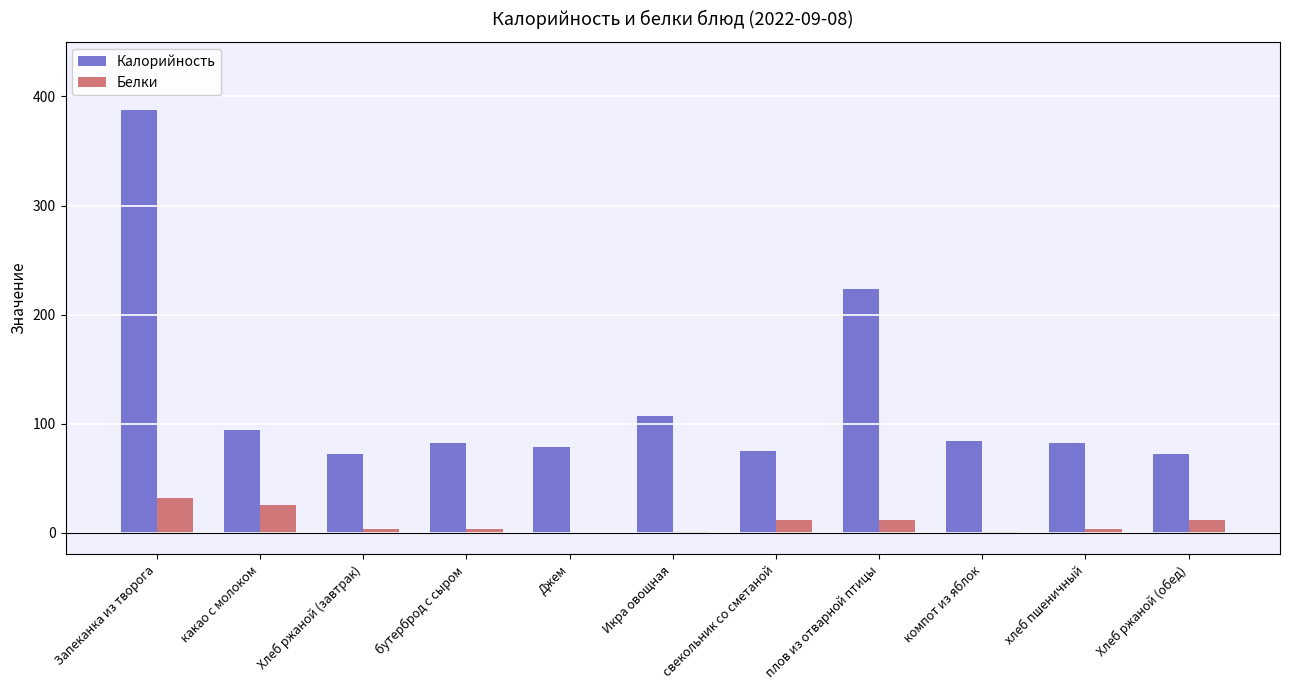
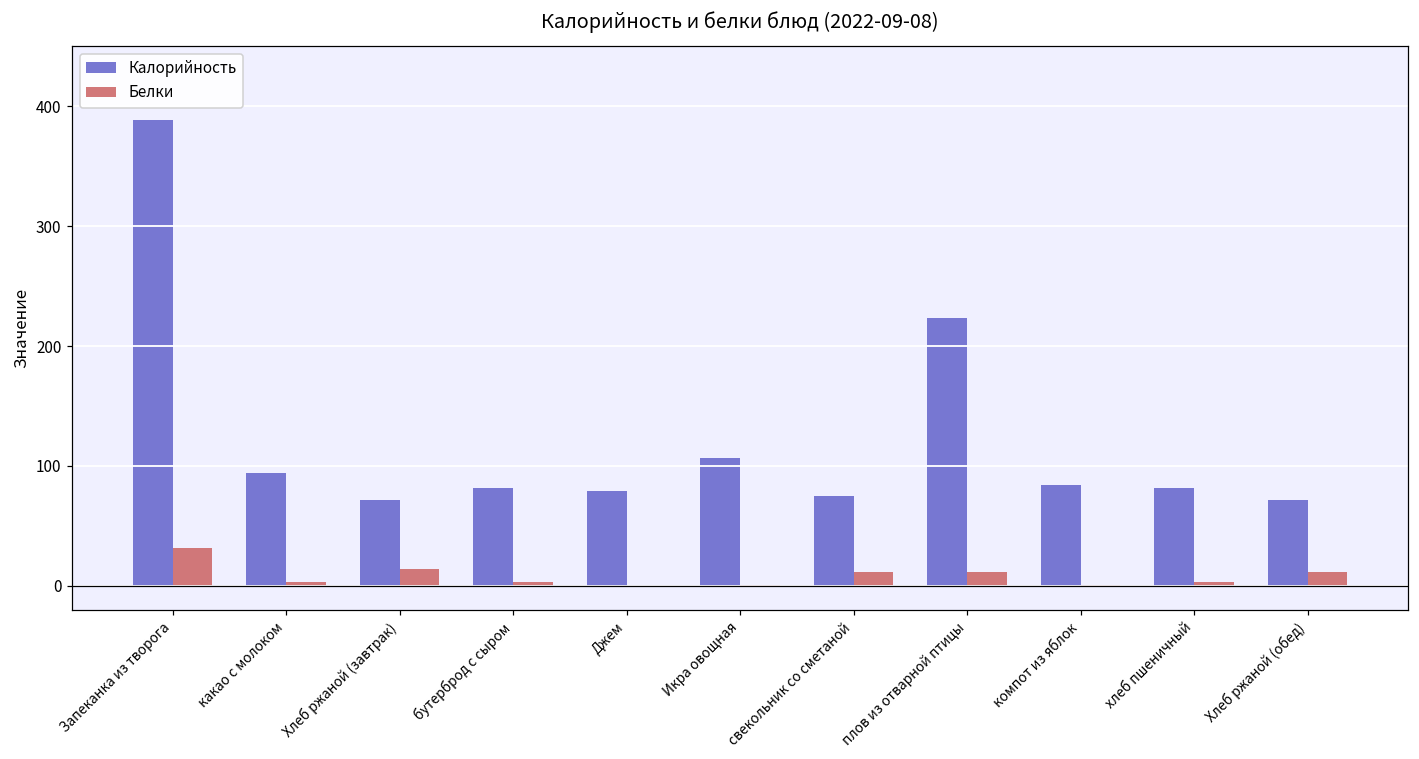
  {
    "Калорийность": {
      "Запеканка из творога": 388,
      "какао с молоком": 94,
      "Хлеб ржаной (завтрак)": 72,
      "бутерброд с сыром": 82,
      "Джем": 79,
      "Икра овощная": 107,
      "свекольник со сметаной": 75,
      "плов из отварной птицы": 223,
      "компот из яблок": 84,
      "хлеб пшеничный": 82,
      "Хлеб ржаной (обед)": 72
    },
    "Белки": {
      "Запеканка из творога": 32,
-     "какао с молоком": 25,
-     "Хлеб ржаной (завтрак)": 3,
+     "какао с молоком": 3,
+     "Хлеб ржаной (завтрак)": 14,
      "бутерброд с сыром": 3,
      "свекольник со сметаной": 12,
      "плов из отварной птицы": 12,
      "хлеб пшеничный": 3,
      "Хлеб ржаной (обед)": 12
    }
  }
